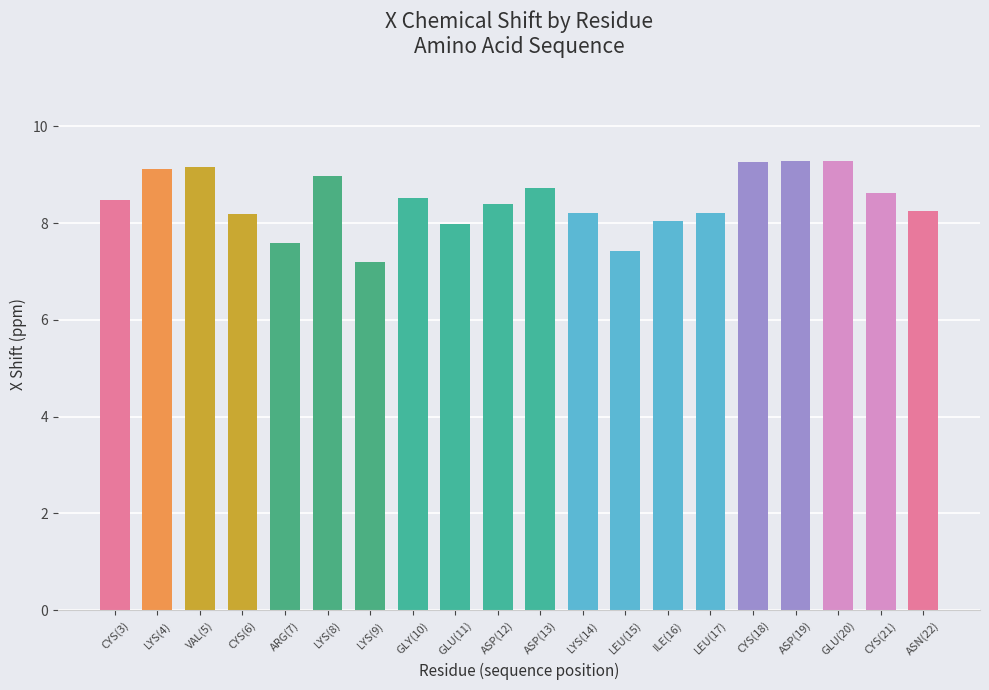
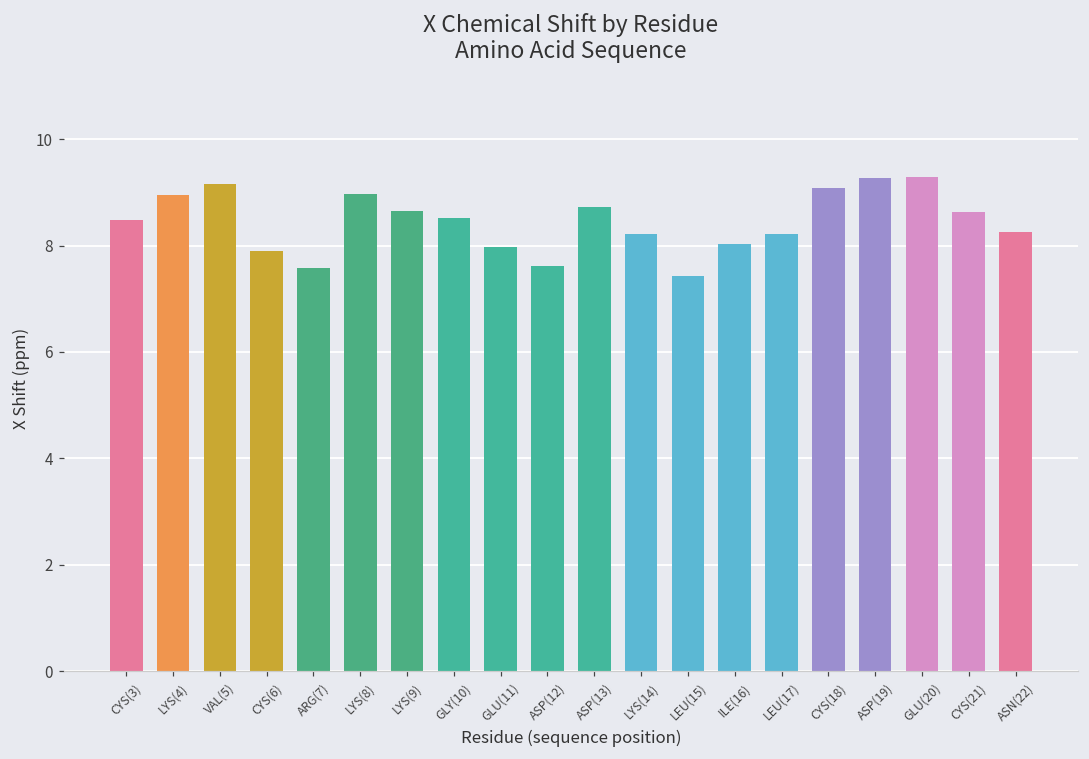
  {
    "CYS(3)": 8.5,
-   "LYS(4)": 9.1,
+   "LYS(4)": 8.9,
    "VAL(5)": 9.2,
-   "CYS(6)": 8.2,
+   "CYS(6)": 7.9,
    "ARG(7)": 7.6,
    "LYS(8)": 9.0,
-   "LYS(9)": 7.2,
+   "LYS(9)": 8.7,
    "GLY(10)": 8.5,
    "GLU(11)": 8.0,
-   "ASP(12)": 8.4,
+   "ASP(12)": 7.6,
    "ASP(13)": 8.7,
    "LYS(14)": 8.2,
    "LEU(15)": 7.4,
    "ILE(16)": 8.0,
    "LEU(17)": 8.2,
-   "CYS(18)": 9.3,
+   "CYS(18)": 9.1,
    "ASP(19)": 9.3,
    "GLU(20)": 9.3,
    "CYS(21)": 8.6,
    "ASN(22)": 8.3
  }
